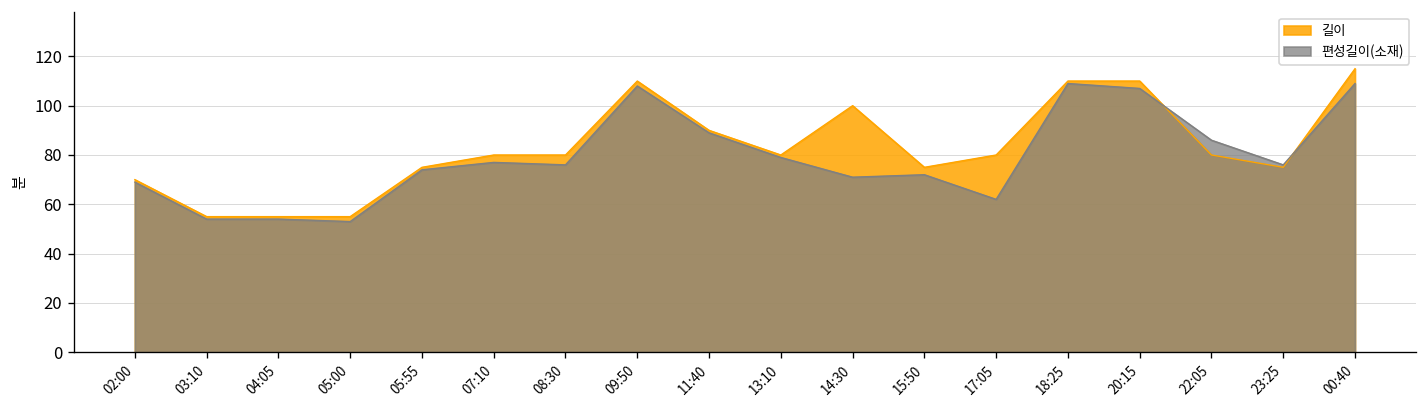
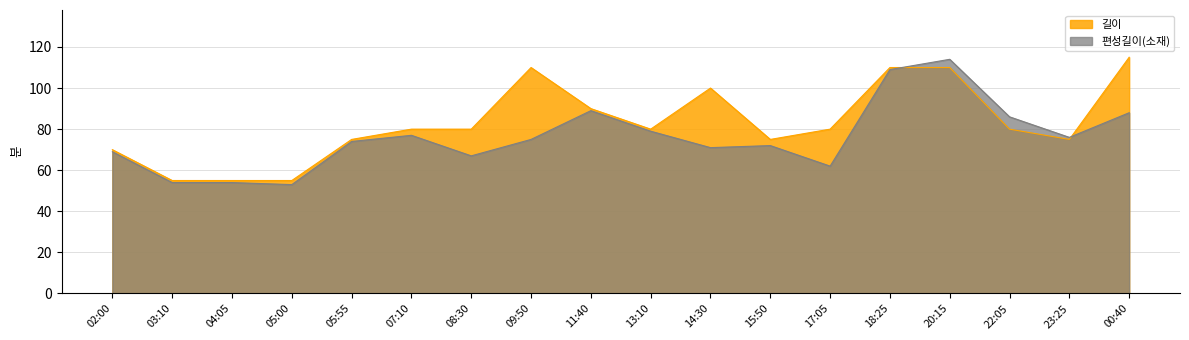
  {
    "길이": {
      "05:00": 55,
      "07:10": 80,
      "08:30": 80,
      "09:50": 110,
      "14:30": 100,
      "15:50": 75,
      "17:05": 80,
      "20:15": 110,
      "22:05": 80,
      "00:40": 115
    },
    "편성길이(소재)": {
      "05:00": 53,
      "07:10": 77,
-     "08:30": 76,
-     "09:50": 108,
+     "08:30": 67,
+     "09:50": 75,
      "14:30": 71,
      "15:50": 72,
      "17:05": 62,
-     "20:15": 107,
+     "20:15": 114,
      "22:05": 86,
-     "00:40": 109
+     "00:40": 88
    }
  }
